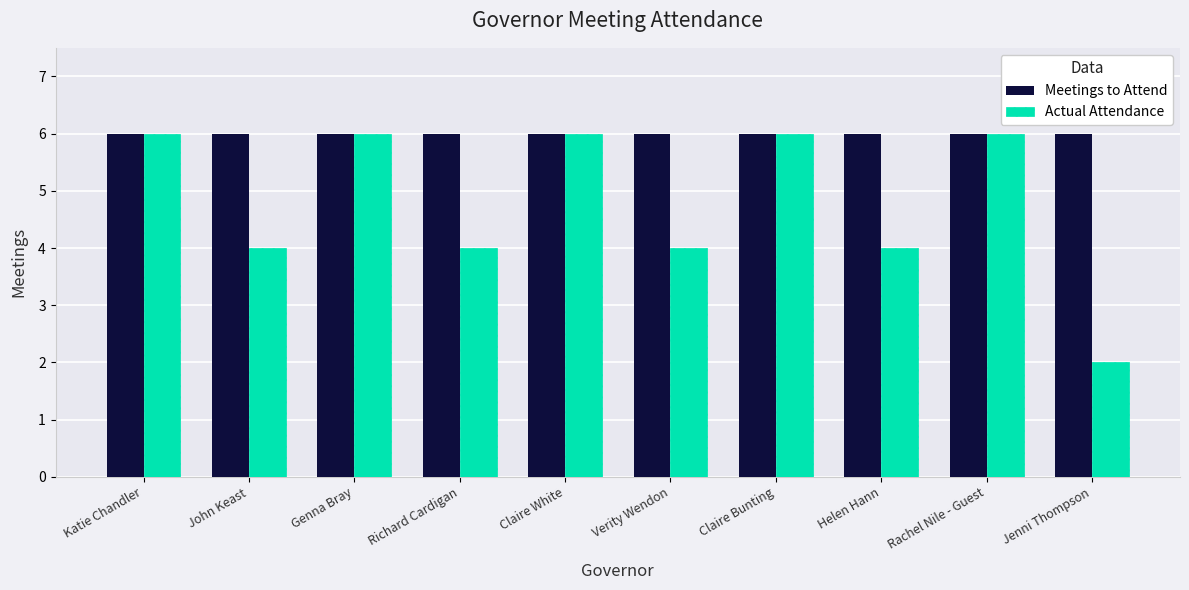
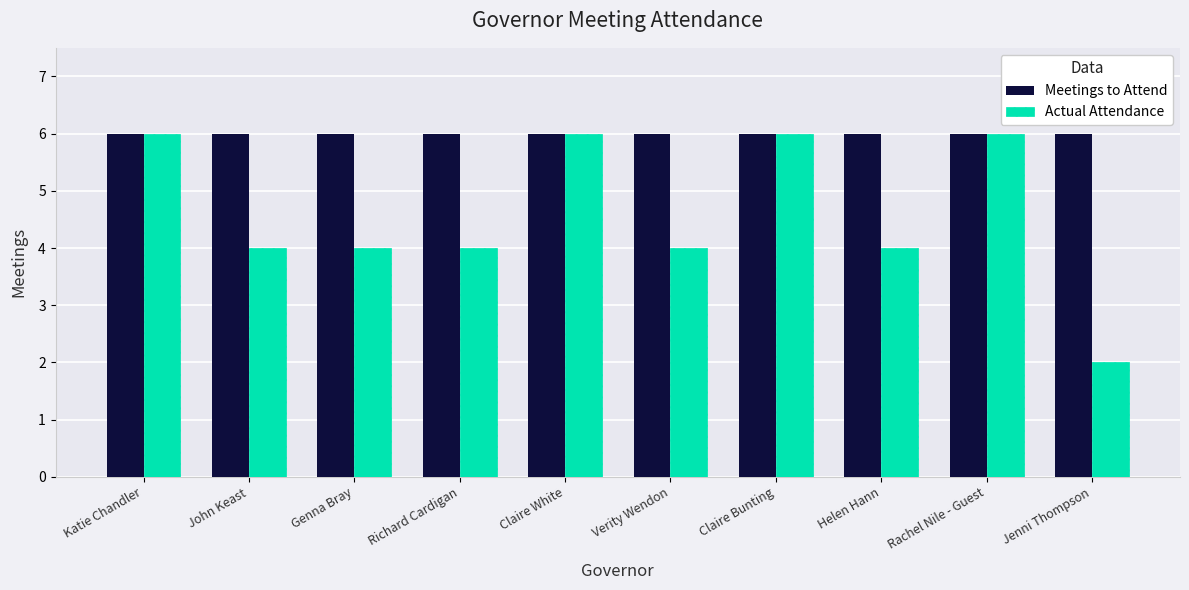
  {
    "Meetings to Attend": {
      "Katie Chandler": 6,
      "John Keast": 6,
      "Genna Bray": 6,
      "Richard Cardigan": 6,
      "Claire White": 6,
      "Verity Wendon": 6,
      "Claire Bunting": 6,
      "Helen Hann": 6,
      "Rachel Nile - Guest": 6,
      "Jenni Thompson": 6
    },
    "Actual Attendance": {
      "Katie Chandler": 6,
      "John Keast": 4,
-     "Genna Bray": 6,
+     "Genna Bray": 4,
      "Richard Cardigan": 4,
      "Claire White": 6,
      "Verity Wendon": 4,
      "Claire Bunting": 6,
      "Helen Hann": 4,
      "Rachel Nile - Guest": 6,
      "Jenni Thompson": 2
    }
  }
